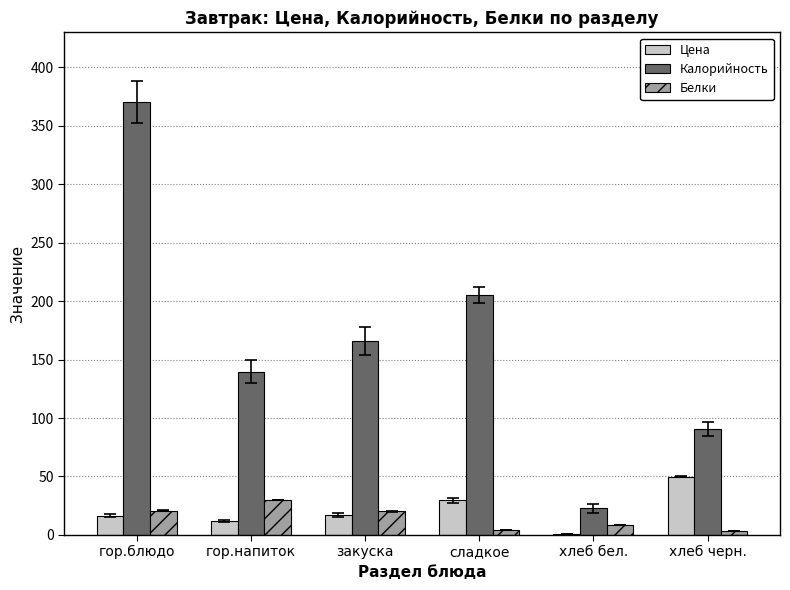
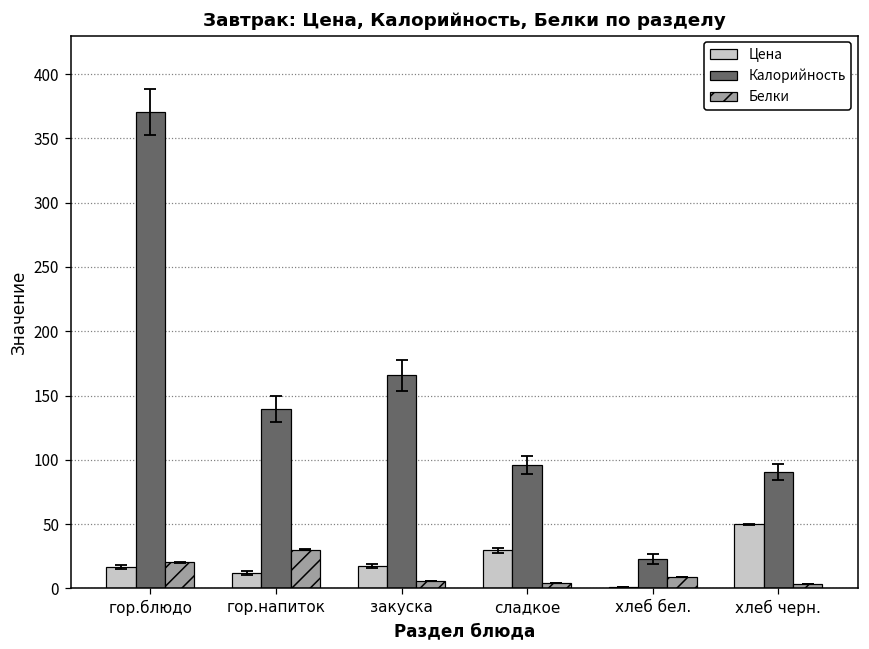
  {
    "Цена": {
      "гор.блюдо": 16,
      "гор.напиток": 12,
      "закуска": 17,
      "сладкое": 30,
      "хлеб черн.": 50
    },
    "Калорийность": {
      "гор.блюдо": 371,
      "гор.напиток": 140,
      "закуска": 166,
-     "сладкое": 205,
+     "сладкое": 96,
      "хлеб бел.": 23,
      "хлеб черн.": 91
    },
    "Белки": {
      "гор.блюдо": 21,
      "гор.напиток": 30,
-     "закуска": 20,
+     "закуска": 6,
      "сладкое": 4,
      "хлеб бел.": 9,
      "хлеб черн.": 3
    }
  }
